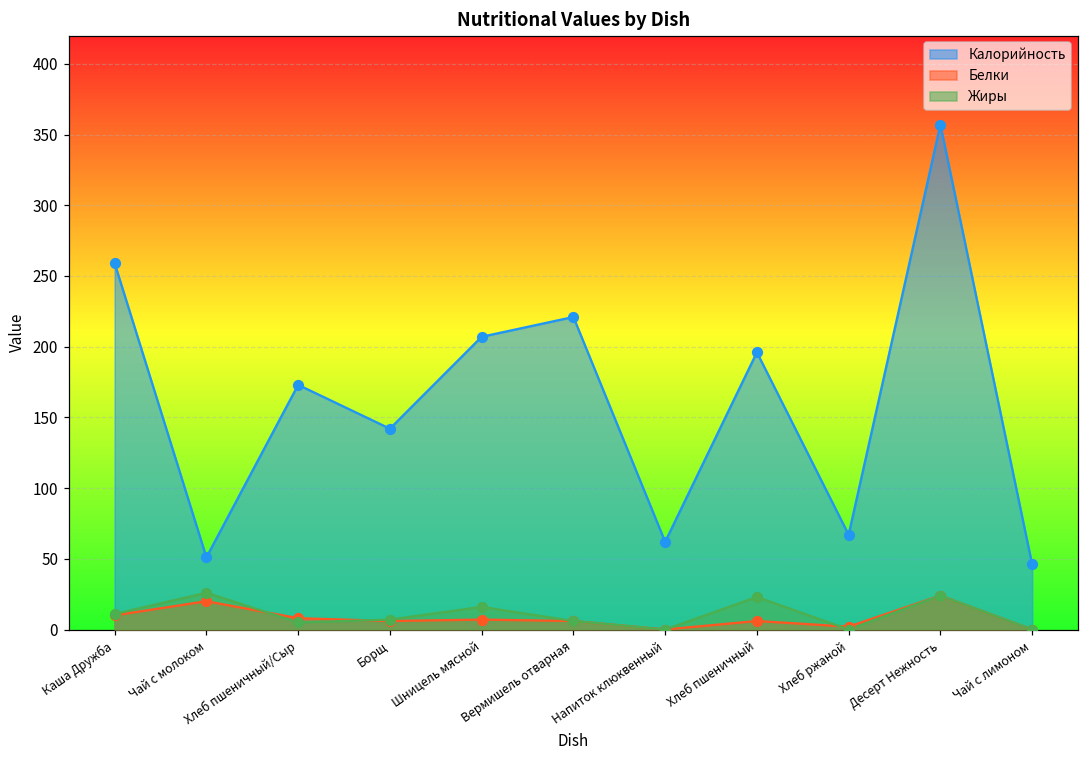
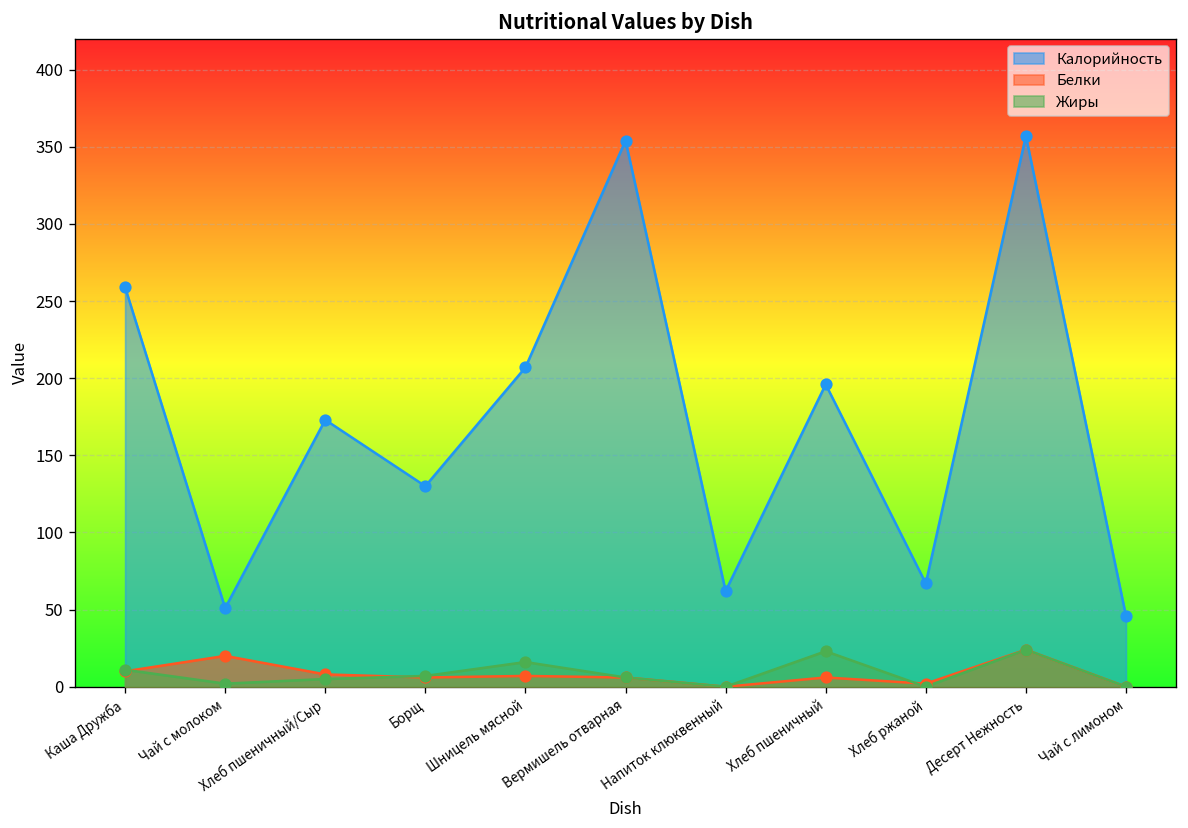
  {
    "Калорийность": {
      "Каша Дружба": 259,
      "Чай с молоком": 51,
      "Хлеб пшеничный/Сыр": 173,
-     "Борщ": 142,
+     "Борщ": 130,
      "Шницель мясной": 207,
-     "Вермишель отварная": 221,
+     "Вермишель отварная": 354,
      "Напиток клюквенный": 62,
      "Хлеб пшеничный": 196,
      "Хлеб ржаной": 67,
      "Десерт Нежность": 357,
      "Чай с лимоном": 46
    },
    "Белки": {
      "Чай с молоком": 20,
      "Хлеб пшеничный/Сыр": 8,
      "Шницель мясной": 7,
      "Хлеб пшеничный": 6,
      "Хлеб ржаной": 2
    },
    "Жиры": {
-     "Чай с молоком": 26,
+     "Чай с молоком": 2,
      "Хлеб пшеничный/Сыр": 5,
      "Шницель мясной": 16,
      "Хлеб пшеничный": 23,
      "Хлеб ржаной": 0
    }
  }
